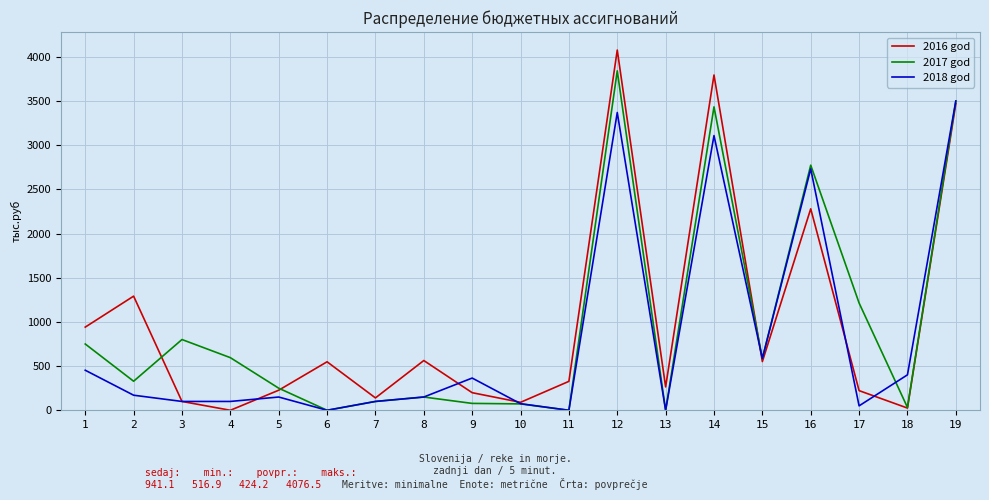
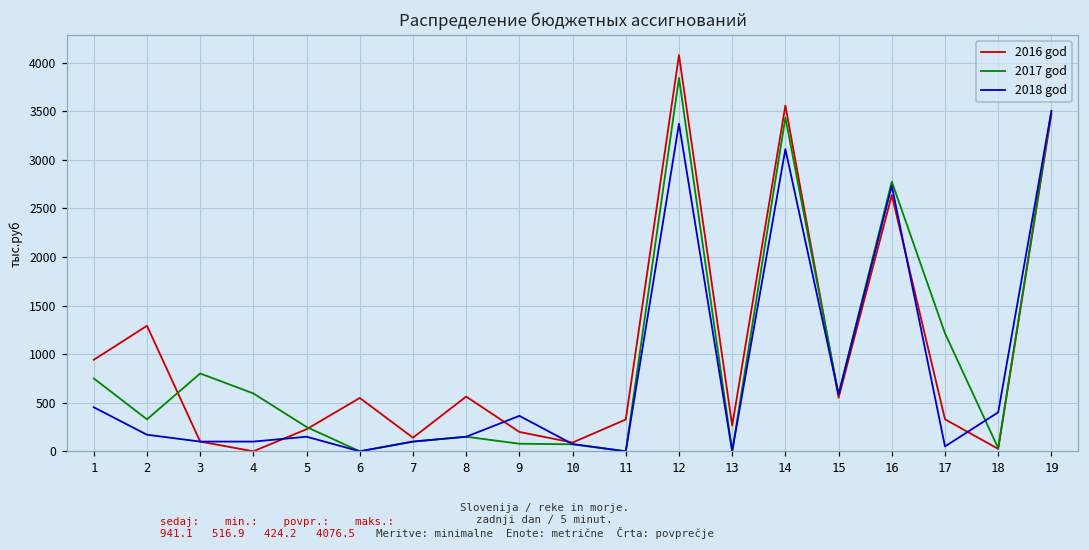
  {
    "2016 god": {
      "1": 900,
      "2": 1300,
      "4": 0,
      "6": 500,
      "7": 100,
      "8": 600,
      "9": 200,
      "11": 300,
      "12": 4100,
      "13": 300,
-     "14": 3800,
+     "14": 3600,
      "15": 600,
-     "16": 2300,
-     "17": 200,
+     "16": 2600,
+     "17": 300,
      "19": 3500
    },
    "2017 god": {
      "1": 800,
      "2": 300,
      "3": 800,
      "4": 600,
      "9": 100,
      "12": 3800,
      "14": 3400,
      "16": 2800,
      "17": 1200
    },
    "2018 god": {
      "1": 500,
      "2": 200,
      "4": 100,
      "5": 200,
      "9": 400,
      "12": 3400,
      "14": 3100,
      "16": 2700,
      "17": 100,
      "18": 400
    }
  }
